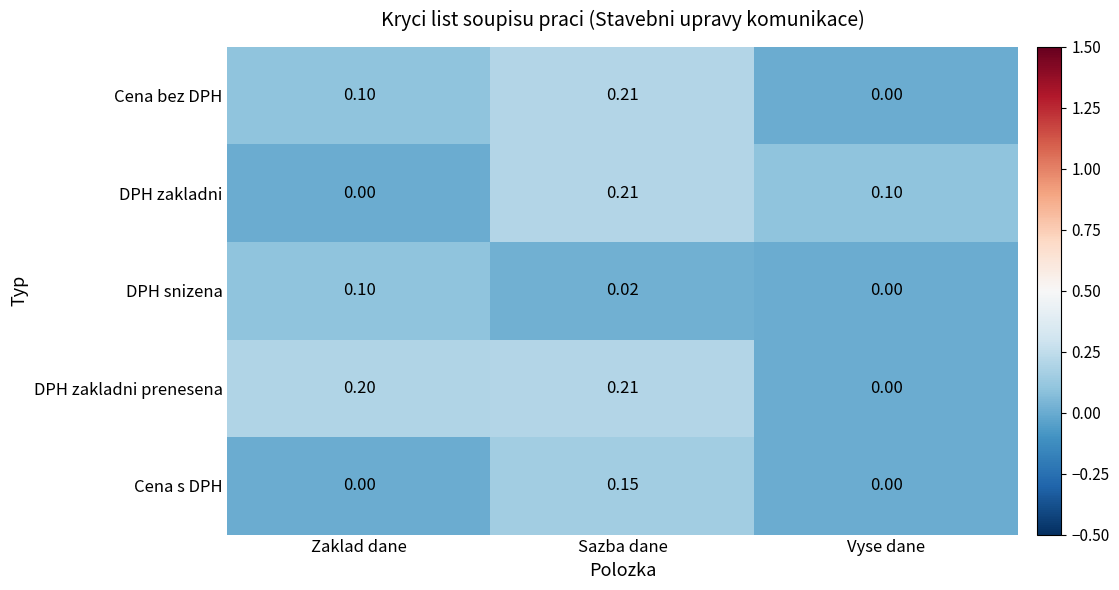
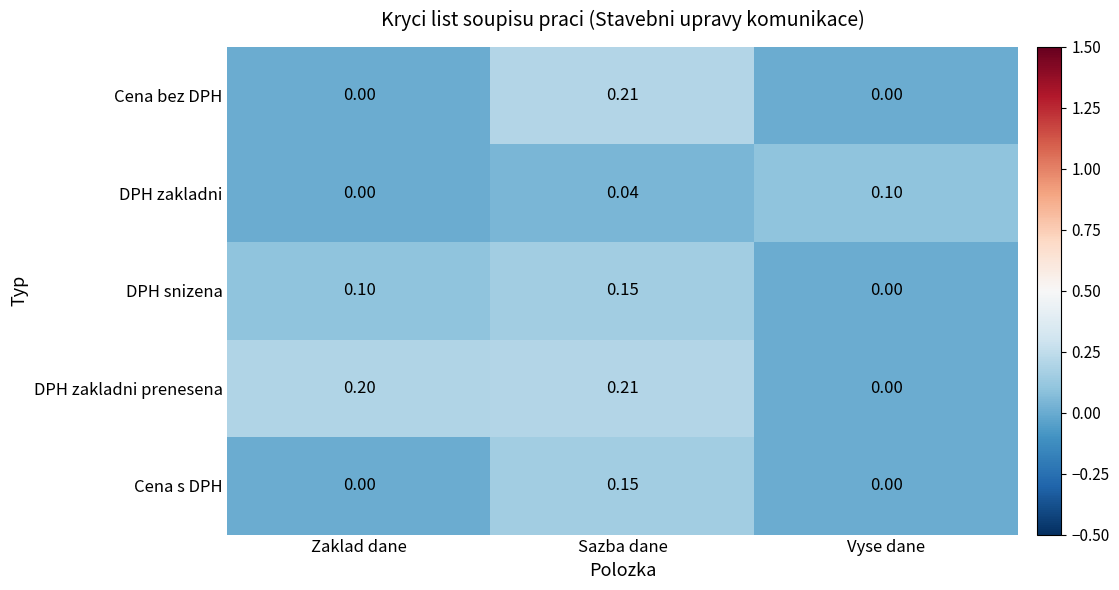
  {
    "Cena bez DPH": {
-     "Zaklad dane": 0.10,
+     "Zaklad dane": 0.00,
      "Sazba dane": 0.21,
      "Vyse dane": 0.00
    },
    "DPH zakladni": {
      "Zaklad dane": 0.00,
-     "Sazba dane": 0.21,
+     "Sazba dane": 0.04,
      "Vyse dane": 0.10
    },
    "DPH snizena": {
      "Zaklad dane": 0.10,
-     "Sazba dane": 0.02,
+     "Sazba dane": 0.15,
      "Vyse dane": 0.00
    },
    "DPH zakladni prenesena": {
      "Zaklad dane": 0.20,
      "Sazba dane": 0.21,
      "Vyse dane": 0.00
    },
    "Cena s DPH": {
      "Zaklad dane": 0.00,
      "Sazba dane": 0.15,
      "Vyse dane": 0.00
    }
  }
